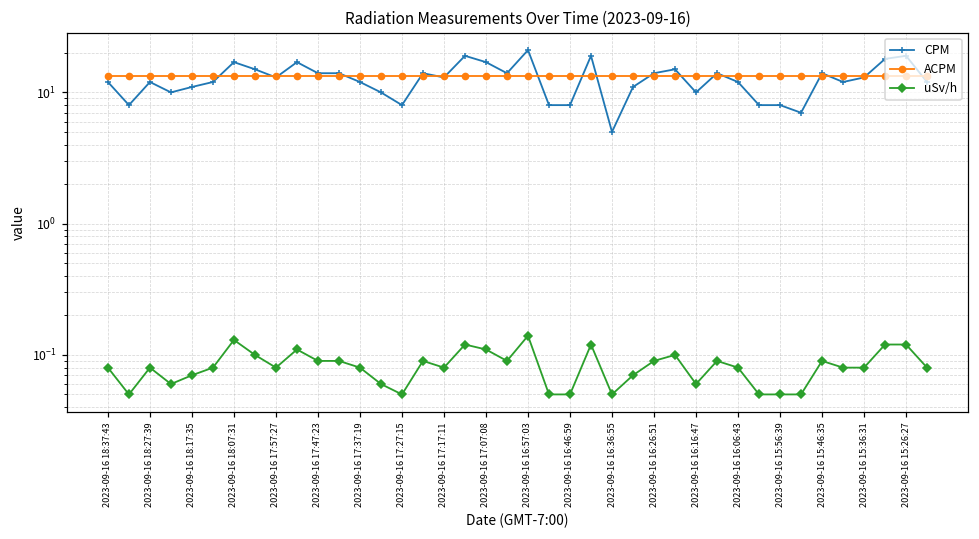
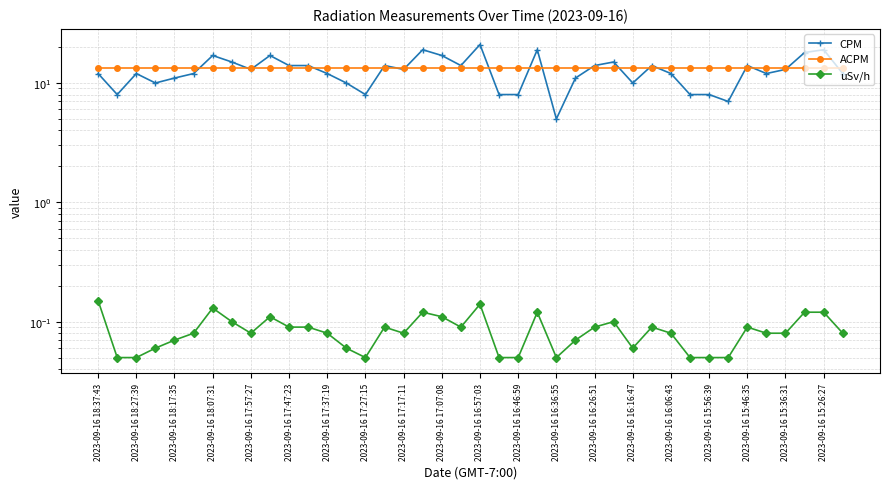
  {
    "CPM": {
      "2023-09-16 18:37:43": 12,
      "2023-09-16 18:27:39": 12,
      "2023-09-16 18:17:35": 11,
      "2023-09-16 18:07:31": 17,
      "2023-09-16 17:37:19": 12,
      "2023-09-16 17:27:15": 8,
      "2023-09-16 17:07:08": 17,
      "2023-09-16 16:57:03": 21,
      "2023-09-16 16:46:59": 8,
      "2023-09-16 16:36:55": 5.0,
      "2023-09-16 16:16:47": 10,
      "2023-09-16 16:06:43": 12,
      "2023-09-16 15:56:39": 8
    },
    "ACPM": {
      "2023-09-16 18:37:43": 13,
      "2023-09-16 18:27:39": 13,
      "2023-09-16 18:17:35": 13,
      "2023-09-16 18:07:31": 13,
      "2023-09-16 17:37:19": 13,
      "2023-09-16 17:27:15": 13,
      "2023-09-16 17:07:08": 13,
      "2023-09-16 16:57:03": 13,
      "2023-09-16 16:46:59": 13,
      "2023-09-16 16:36:55": 13,
      "2023-09-16 16:16:47": 13,
      "2023-09-16 16:06:43": 13,
      "2023-09-16 15:56:39": 13
    },
    "uSv/h": {
-     "2023-09-16 18:37:43": 0.08,
-     "2023-09-16 18:27:39": 0.08,
+     "2023-09-16 18:37:43": 0.15,
+     "2023-09-16 18:27:39": 0.05,
      "2023-09-16 18:17:35": 0.07,
      "2023-09-16 18:07:31": 0.13,
      "2023-09-16 17:57:27": 0.08,
      "2023-09-16 17:47:23": 0.09,
      "2023-09-16 17:37:19": 0.08,
      "2023-09-16 17:27:15": 0.05,
      "2023-09-16 17:17:11": 0.08,
      "2023-09-16 17:07:08": 0.11,
      "2023-09-16 16:57:03": 0.14,
      "2023-09-16 16:46:59": 0.05,
      "2023-09-16 16:36:55": 0.05,
      "2023-09-16 16:26:51": 0.09,
      "2023-09-16 16:16:47": 0.06,
      "2023-09-16 16:06:43": 0.08,
      "2023-09-16 15:56:39": 0.05,
      "2023-09-16 15:46:35": 0.09,
      "2023-09-16 15:36:31": 0.08,
      "2023-09-16 15:26:27": 0.12
    }
  }
